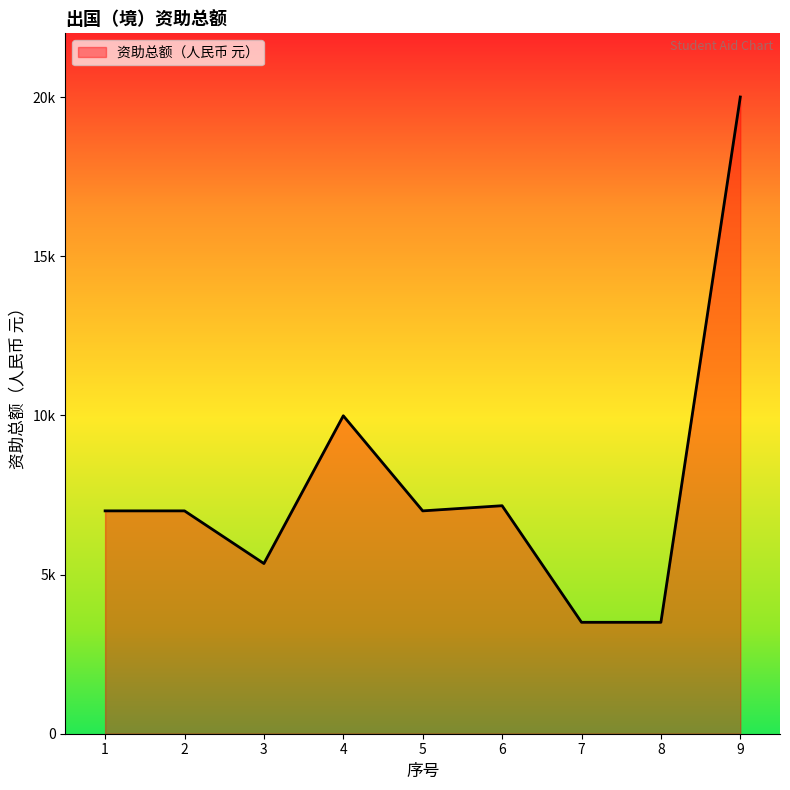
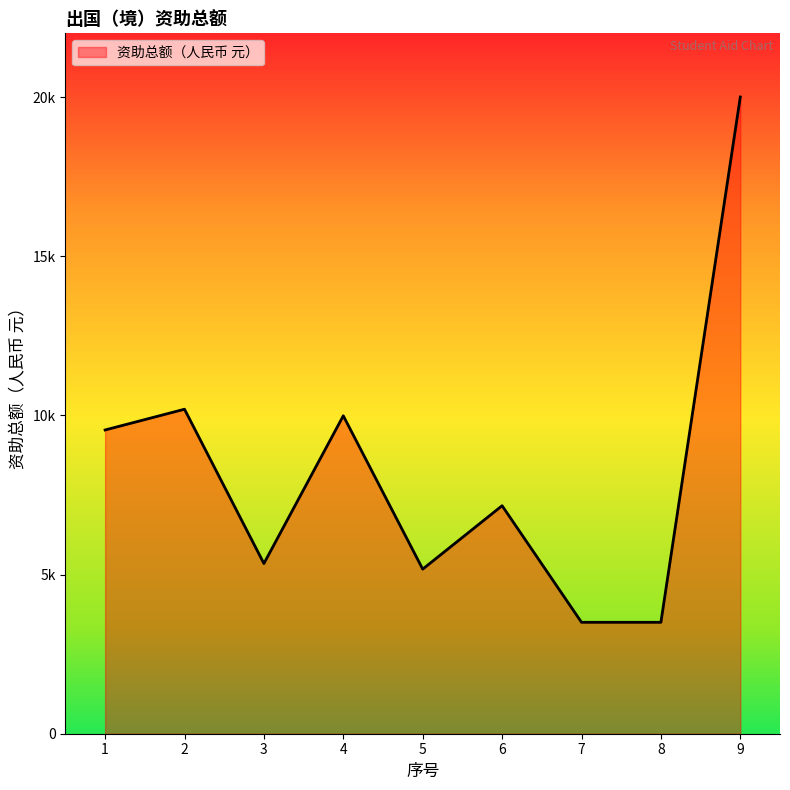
  {
-   "1": 7000,
-   "2": 7000,
+   "1": 9500,
+   "2": 10200,
    "3": 5300,
    "4": 10000,
-   "5": 7000,
+   "5": 5200,
    "6": 7200,
    "7": 3500,
    "8": 3500,
    "9": 20000
  }
